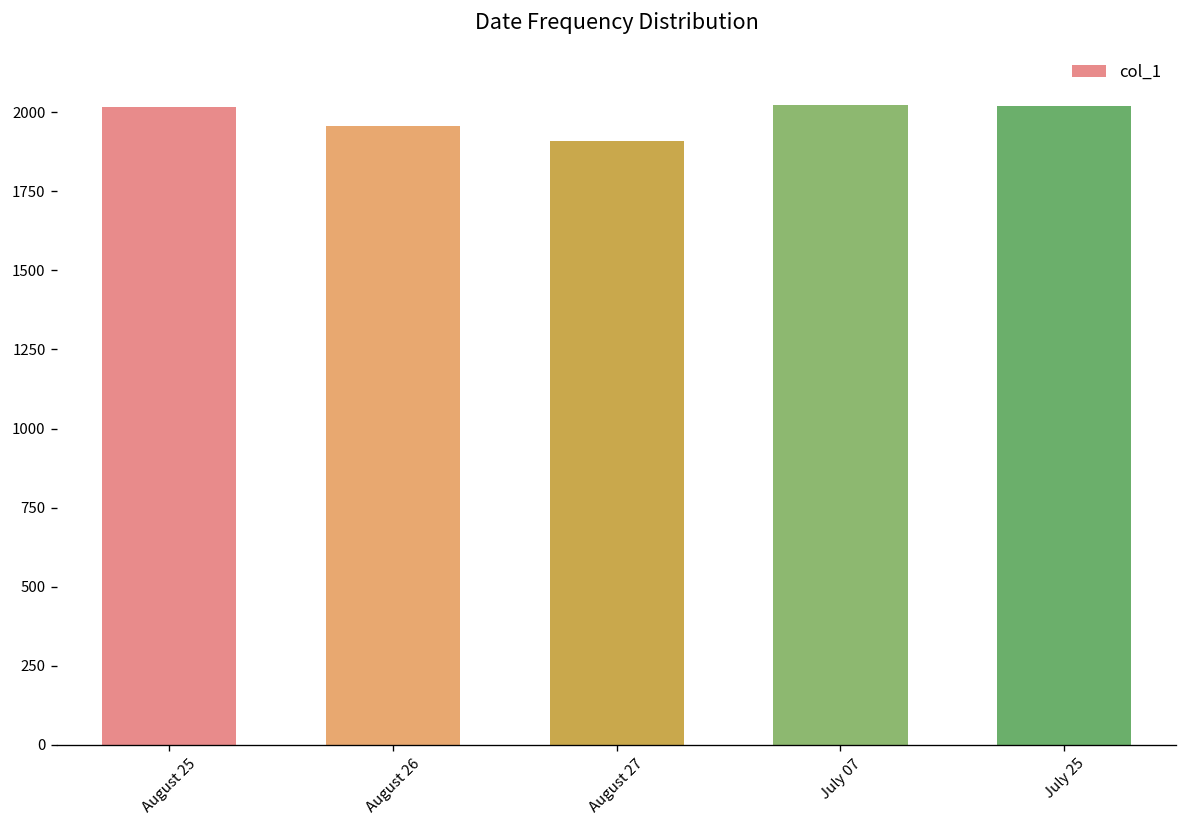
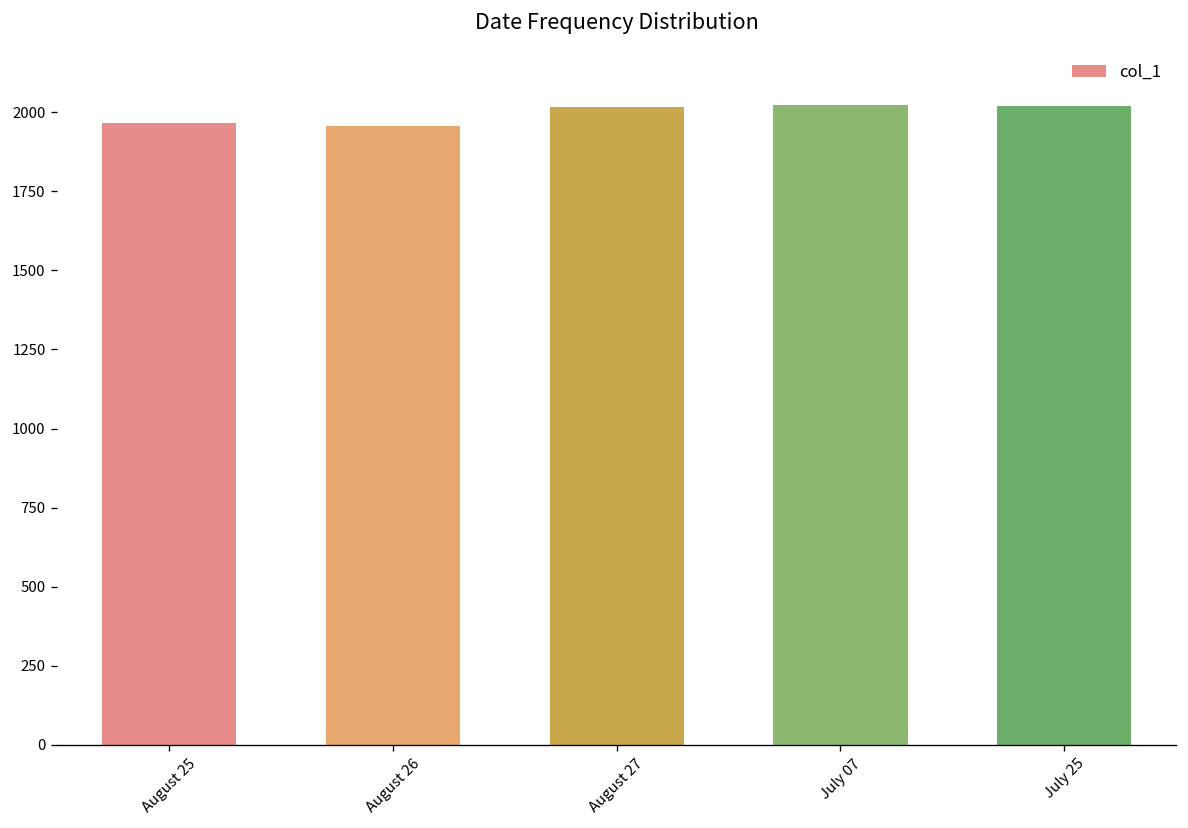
  {
-   "August 25": 2020,
+   "August 25": 1970,
    "August 26": 1960,
-   "August 27": 1910,
+   "August 27": 2020,
    "July 07": 2020,
    "July 25": 2020
  }
